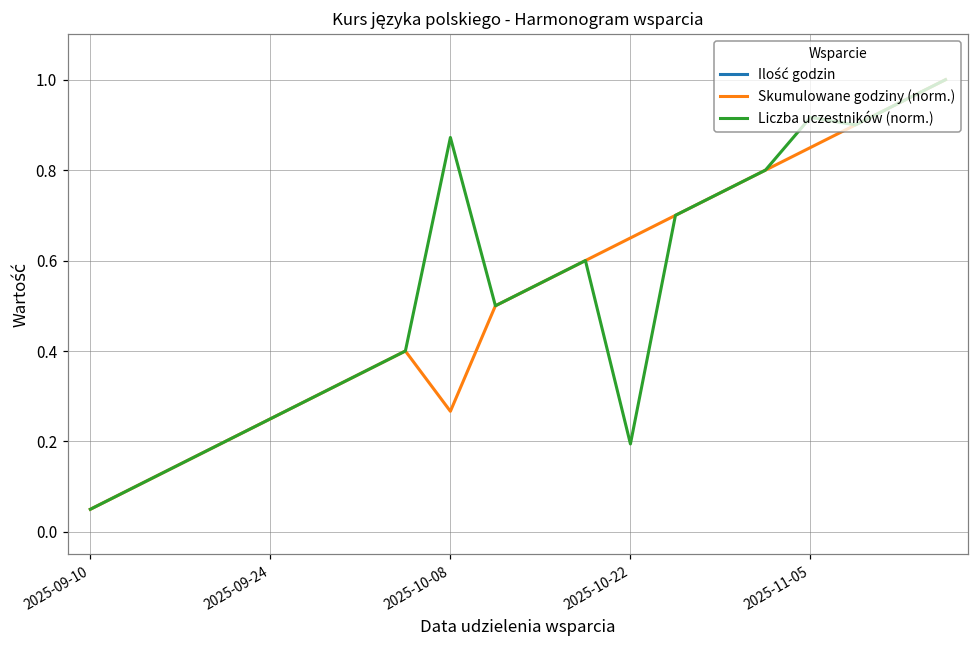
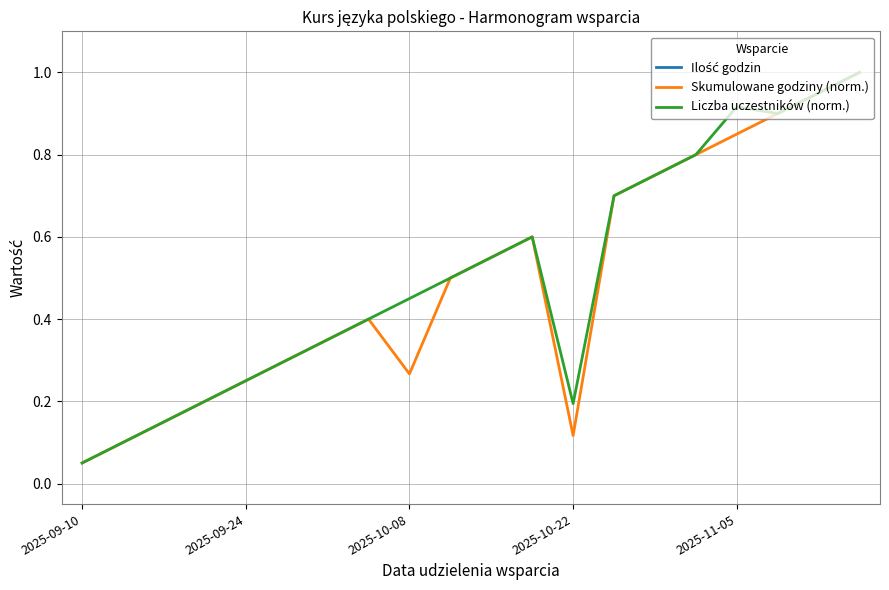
  {
    "Skumulowane godziny (norm.)": {
      "2025-10-08": 0.27,
-     "2025-10-22": 0.65,
+     "2025-10-22": 0.12,
      "2025-11-05": 0.85
    },
    "Liczba uczestników (norm.)": {
-     "2025-10-08": 0.87,
+     "2025-10-08": 0.45,
      "2025-10-22": 0.19
    }
  }
